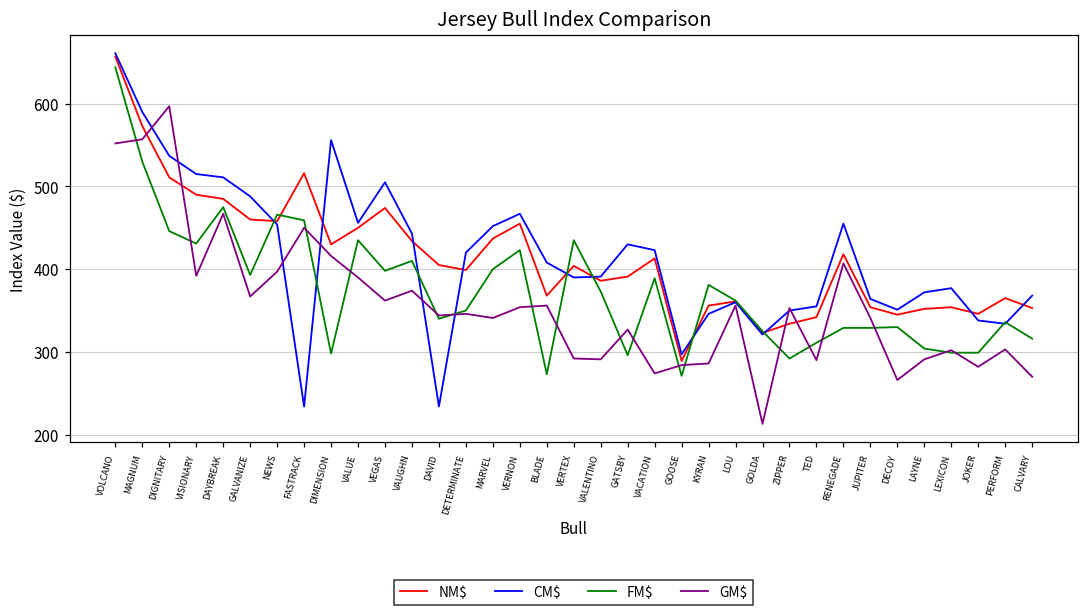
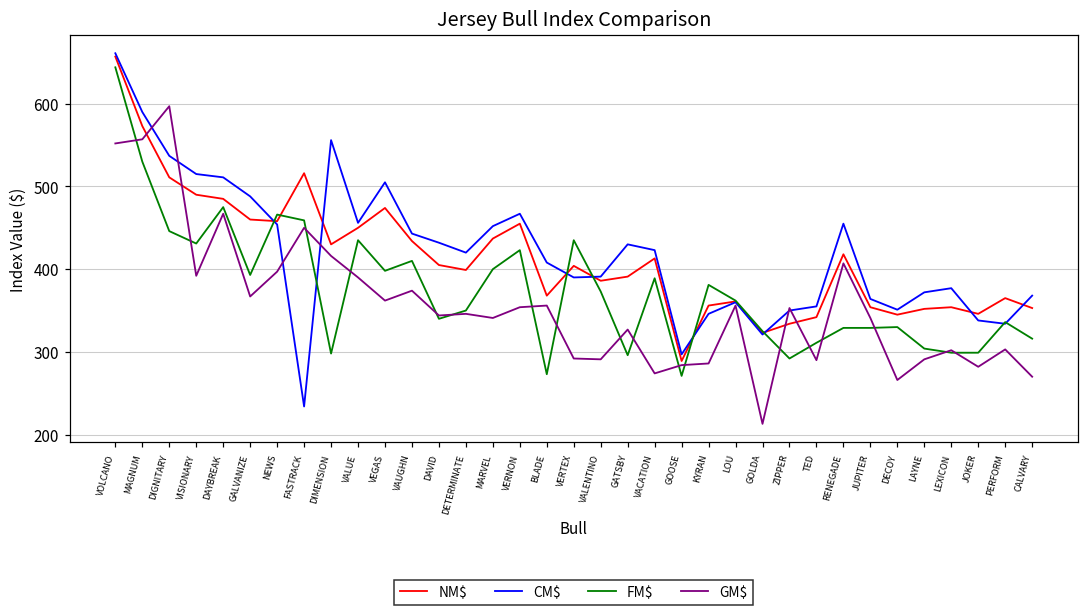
  {
    "NM$": {
      "VOLCANO": 660,
      "MAGNUM": 570,
      "DIGNITARY": 510,
      "VISIONARY": 490,
      "DAYBREAK": 490,
      "GALVANIZE": 460,
      "NEWS": 460,
      "FASTRACK": 520,
      "DIMENSION": 430,
      "VALUE": 450,
      "VEGAS": 470,
      "VAUGHN": 430,
      "DAVID": 410,
      "DETERMINATE": 400,
      "MARVEL": 440,
      "VERNON": 460,
      "BLADE": 370,
      "VERTEX": 400,
      "VALENTINO": 390,
      "GATSBY": 390,
      "VACATION": 410,
      "GOOSE": 290,
      "KYRAN": 360,
      "ZIPPER": 330,
      "TED": 340,
      "RENEGADE": 420,
      "JUPITER": 350,
      "DECOY": 350,
      "LAYNE": 350,
      "LEXICON": 350,
      "JOKER": 350,
      "PERFORM": 370,
      "CALVARY": 350
    },
    "CM$": {
      "VOLCANO": 660,
      "MAGNUM": 590,
      "DIGNITARY": 540,
      "VISIONARY": 520,
      "DAYBREAK": 510,
      "GALVANIZE": 490,
      "NEWS": 450,
      "FASTRACK": 230,
      "DIMENSION": 560,
      "VALUE": 460,
      "VEGAS": 510,
      "VAUGHN": 440,
-     "DAVID": 230,
+     "DAVID": 430,
      "DETERMINATE": 420,
      "MARVEL": 450,
      "VERNON": 470,
      "BLADE": 410,
      "VERTEX": 390,
      "VALENTINO": 390,
      "GATSBY": 430,
      "VACATION": 420,
      "GOOSE": 300,
      "KYRAN": 350,
      "TED": 360,
      "RENEGADE": 460,
      "JUPITER": 360,
      "DECOY": 350,
      "LAYNE": 370,
      "LEXICON": 380,
      "JOKER": 340,
      "CALVARY": 370
    },
    "FM$": {
      "VOLCANO": 640,
      "MAGNUM": 530,
      "DIGNITARY": 450,
      "VISIONARY": 430,
      "DAYBREAK": 480,
      "GALVANIZE": 390,
      "NEWS": 470,
      "FASTRACK": 460,
      "DIMENSION": 300,
      "VALUE": 440,
      "VEGAS": 400,
      "VAUGHN": 410,
      "DAVID": 340,
      "DETERMINATE": 350,
      "MARVEL": 400,
      "VERNON": 420,
      "BLADE": 270,
      "VERTEX": 440,
      "VALENTINO": 370,
      "GATSBY": 300,
      "VACATION": 390,
      "GOOSE": 270,
      "KYRAN": 380,
      "ZIPPER": 290,
      "TED": 310,
      "RENEGADE": 330,
      "JUPITER": 330,
      "DECOY": 330,
      "LAYNE": 300,
      "JOKER": 300,
      "CALVARY": 320
    },
    "GM$": {
      "VOLCANO": 550,
      "MAGNUM": 560,
      "DIGNITARY": 600,
      "VISIONARY": 390,
      "DAYBREAK": 470,
      "GALVANIZE": 370,
      "NEWS": 400,
      "FASTRACK": 450,
      "DIMENSION": 420,
      "VALUE": 390,
      "VEGAS": 360,
      "VAUGHN": 370,
      "DAVID": 340,
      "DETERMINATE": 350,
      "MARVEL": 340,
      "VERNON": 350,
      "BLADE": 360,
      "VERTEX": 290,
      "VALENTINO": 290,
      "GATSBY": 330,
      "VACATION": 270,
      "GOOSE": 280,
      "KYRAN": 290,
      "LOU": 360,
      "GOLDA": 210,
      "TED": 290,
      "RENEGADE": 410,
      "JUPITER": 340,
      "DECOY": 270,
      "LAYNE": 290,
      "JOKER": 280,
      "PERFORM": 300,
      "CALVARY": 270
    }
  }
